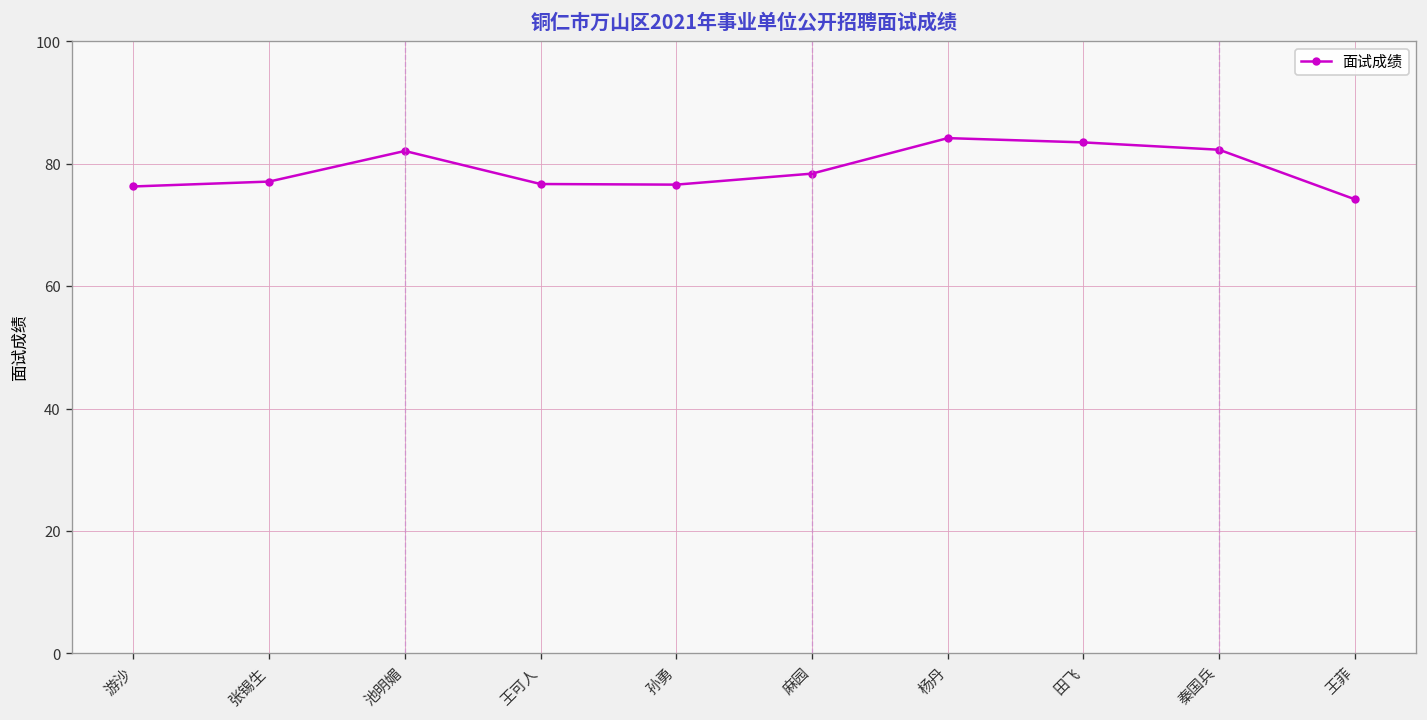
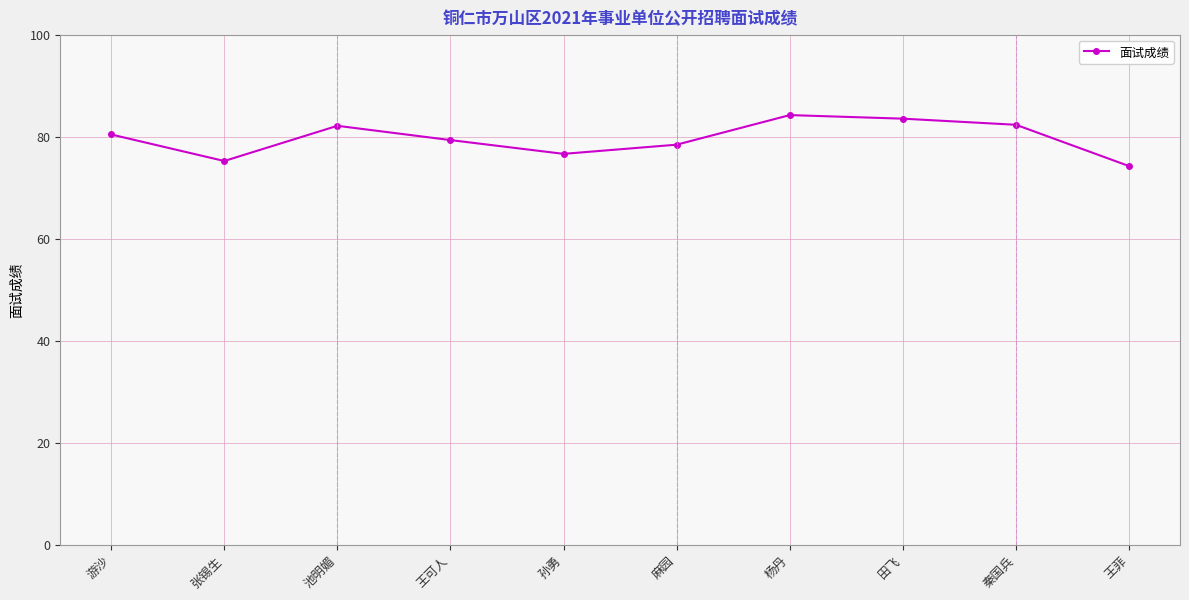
  {
-   "游沙": 76,
-   "张锡生": 77,
+   "游沙": 80,
+   "张锡生": 75,
    "池明媚": 82,
-   "王可人": 77,
+   "王可人": 79,
    "孙勇": 77,
    "麻园": 78,
    "杨丹": 84,
    "田飞": 84,
    "秦国兵": 82,
    "王菲": 74
  }
